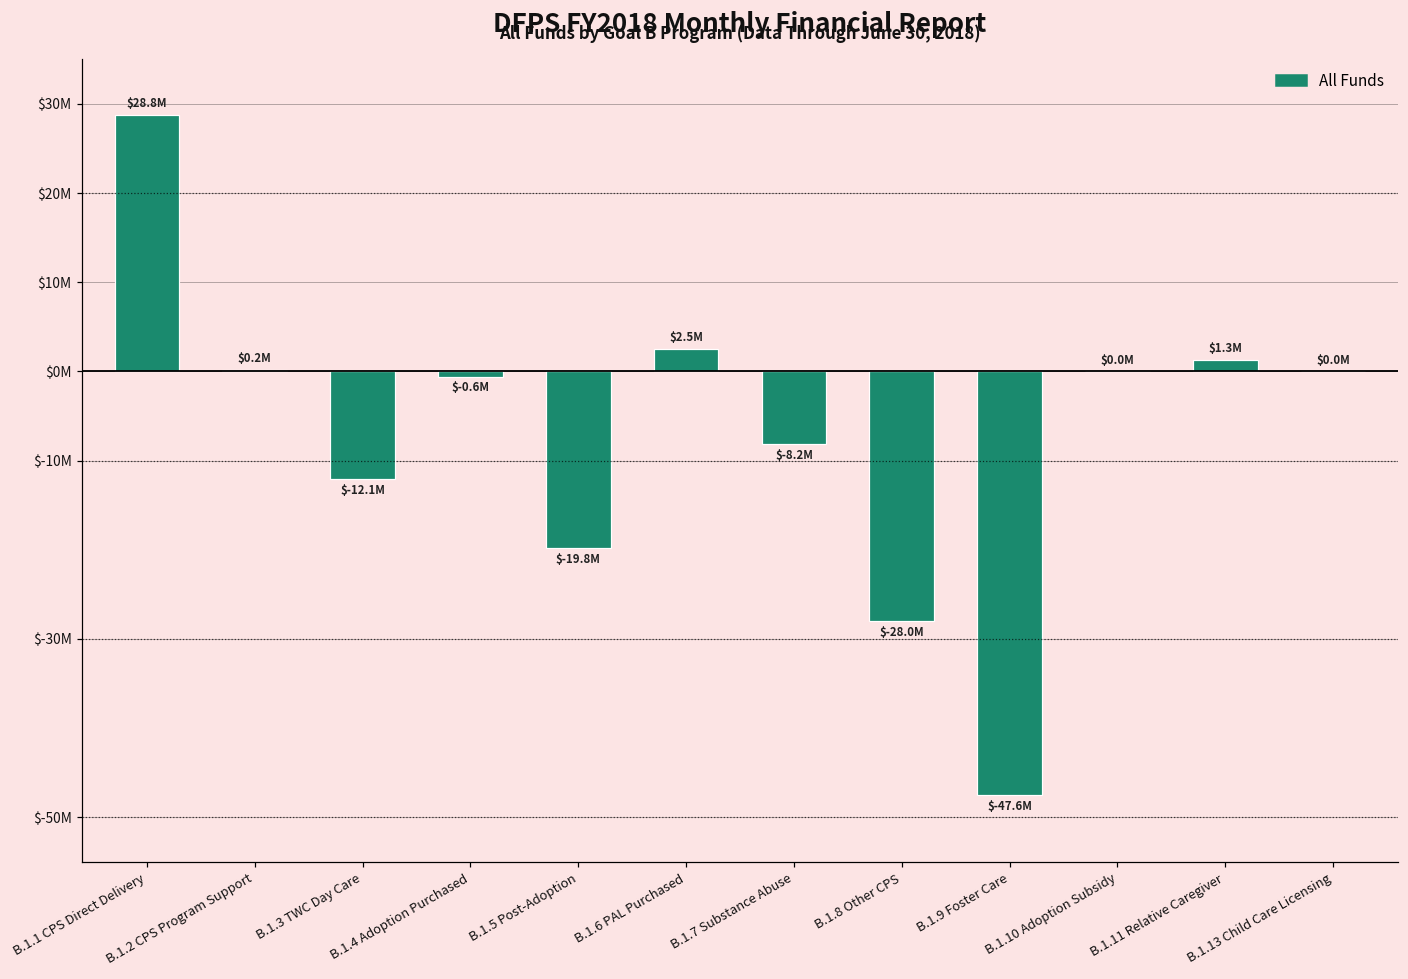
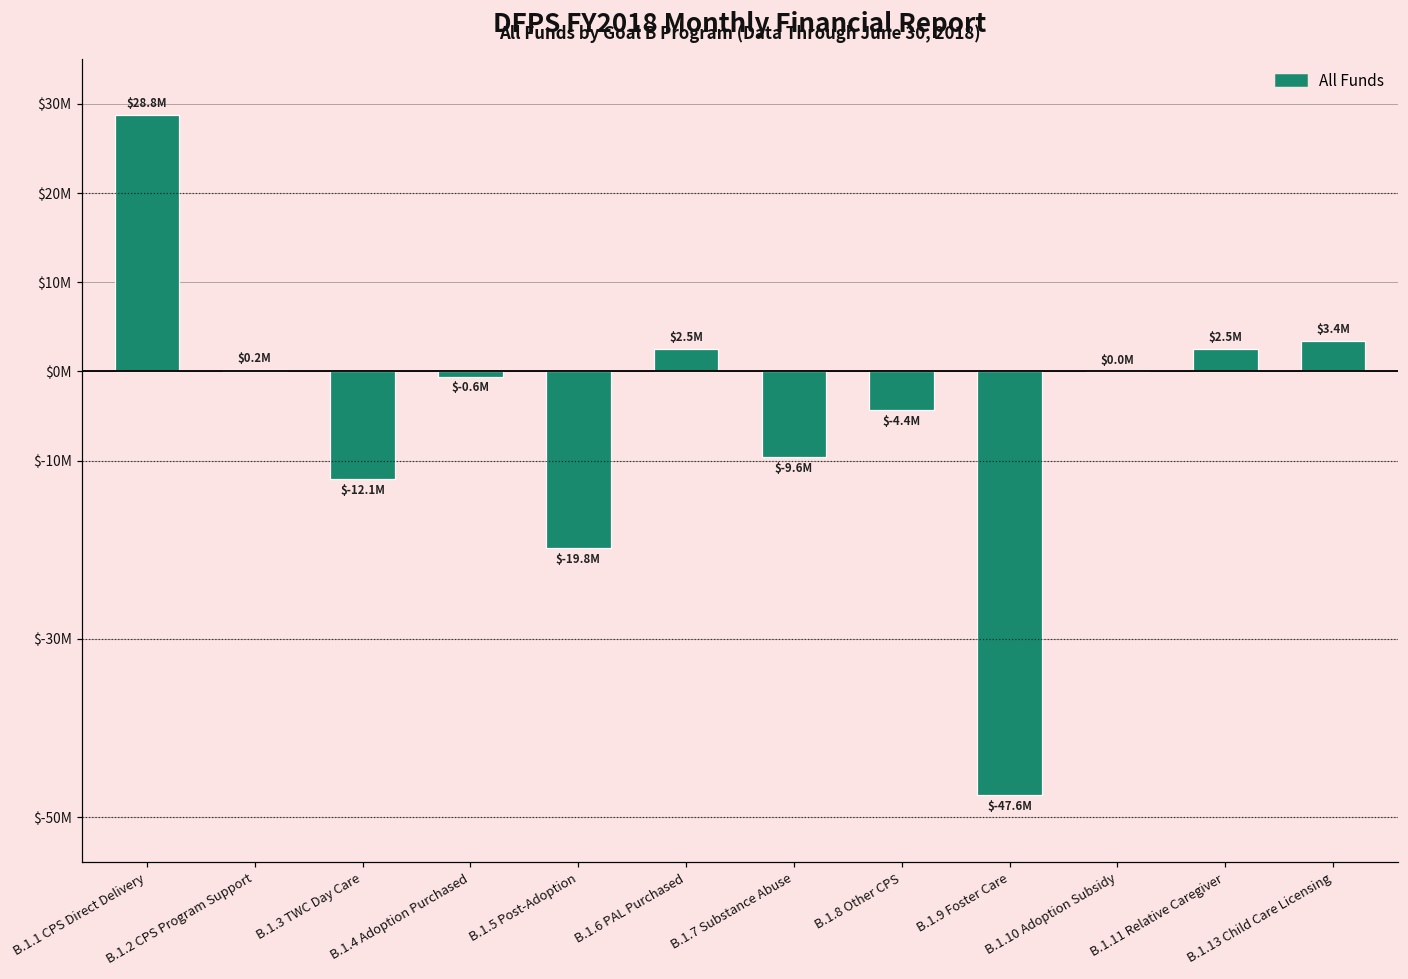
  {
    "B.1.1 CPS Direct Delivery": "$28.8M",
    "B.1.2 CPS Program Support": "$0.2M",
    "B.1.3 TWC Day Care": "$-12.1M",
    "B.1.4 Adoption Purchased": "$-0.6M",
    "B.1.5 Post-Adoption": "$-19.8M",
    "B.1.6 PAL Purchased": "$2.5M",
-   "B.1.7 Substance Abuse": "$-8.2M",
-   "B.1.8 Other CPS": "$-28.0M",
+   "B.1.7 Substance Abuse": "$-9.6M",
+   "B.1.8 Other CPS": "$-4.4M",
    "B.1.9 Foster Care": "$-47.6M",
    "B.1.10 Adoption Subsidy": "$0.0M",
-   "B.1.11 Relative Caregiver": "$1.3M",
-   "B.1.13 Child Care Licensing": "$0.0M"
+   "B.1.11 Relative Caregiver": "$2.5M",
+   "B.1.13 Child Care Licensing": "$3.4M"
  }
